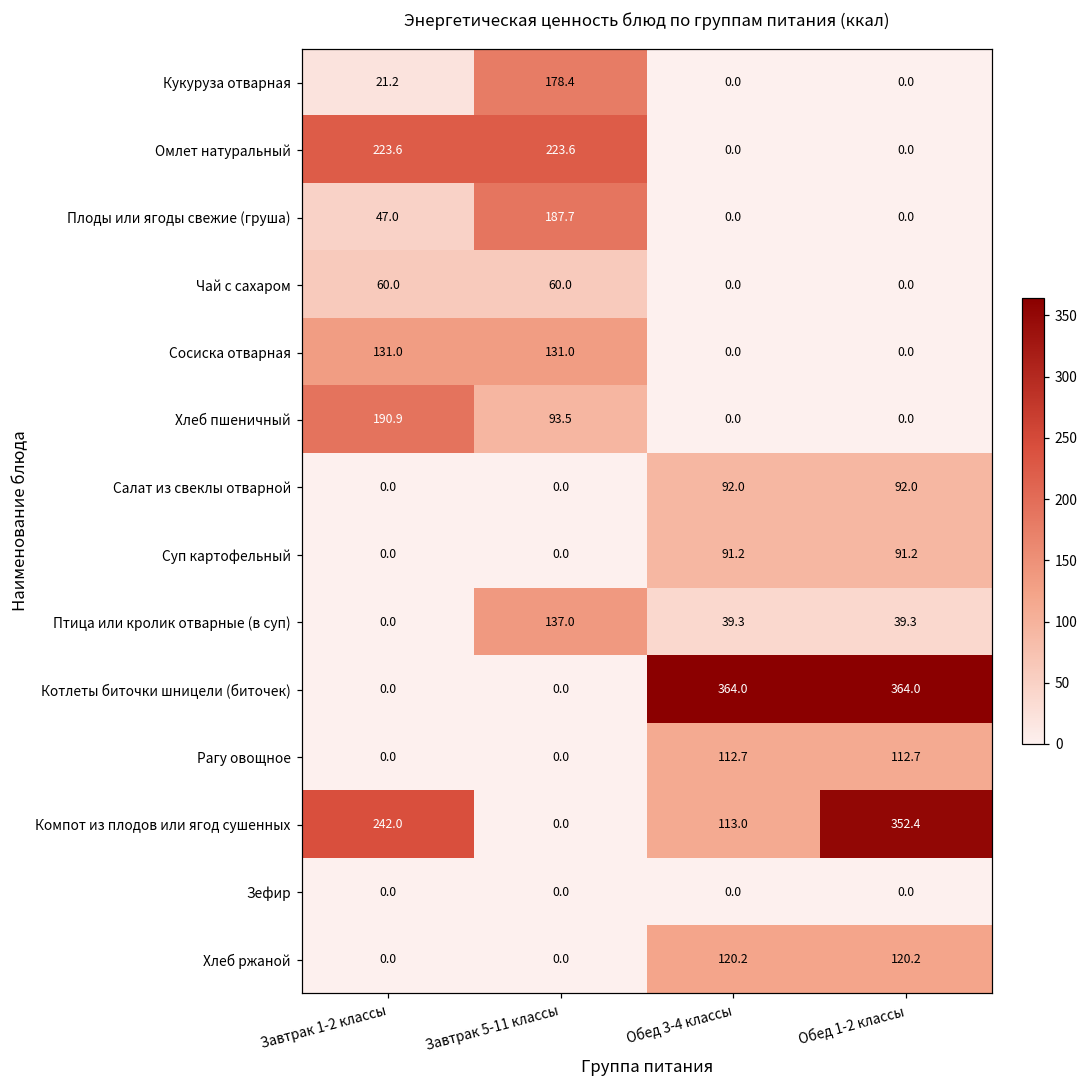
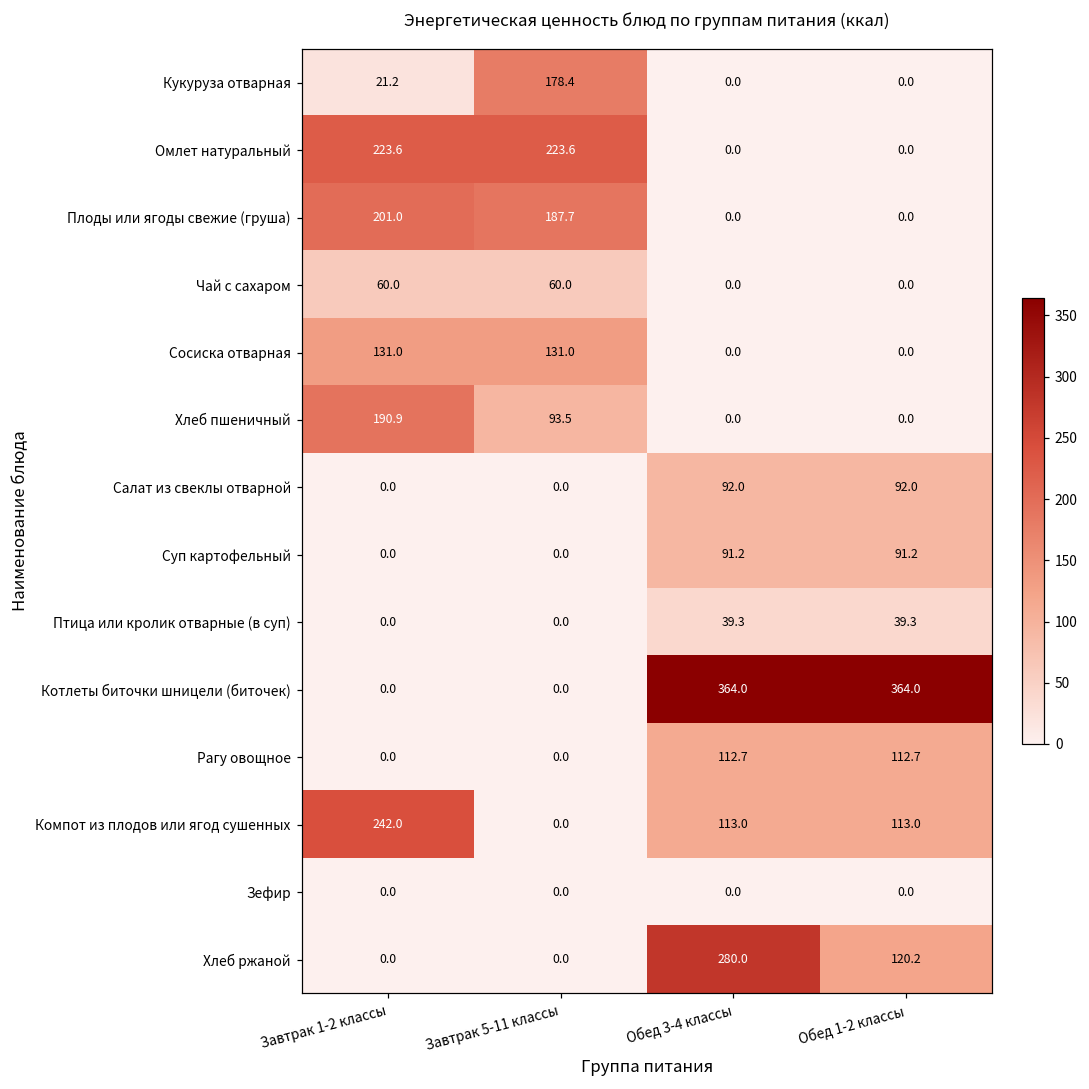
  {
    "Кукуруза отварная": {
      "Завтрак 1-2 классы": 21.2,
      "Завтрак 5-11 классы": 178.4,
      "Обед 3-4 классы": 0.0,
      "Обед 1-2 классы": 0.0
    },
    "Омлет натуральный": {
      "Завтрак 1-2 классы": 223.6,
      "Завтрак 5-11 классы": 223.6,
      "Обед 3-4 классы": 0.0,
      "Обед 1-2 классы": 0.0
    },
    "Плоды или ягоды свежие (груша)": {
-     "Завтрак 1-2 классы": 47.0,
+     "Завтрак 1-2 классы": 201.0,
      "Завтрак 5-11 классы": 187.7,
      "Обед 3-4 классы": 0.0,
      "Обед 1-2 классы": 0.0
    },
    "Чай с сахаром": {
      "Завтрак 1-2 классы": 60.0,
      "Завтрак 5-11 классы": 60.0,
      "Обед 3-4 классы": 0.0,
      "Обед 1-2 классы": 0.0
    },
    "Сосиска отварная": {
      "Завтрак 1-2 классы": 131.0,
      "Завтрак 5-11 классы": 131.0,
      "Обед 3-4 классы": 0.0,
      "Обед 1-2 классы": 0.0
    },
    "Хлеб пшеничный": {
      "Завтрак 1-2 классы": 190.9,
      "Завтрак 5-11 классы": 93.5,
      "Обед 3-4 классы": 0.0,
      "Обед 1-2 классы": 0.0
    },
    "Салат из свеклы отварной": {
      "Завтрак 1-2 классы": 0.0,
      "Завтрак 5-11 классы": 0.0,
      "Обед 3-4 классы": 92.0,
      "Обед 1-2 классы": 92.0
    },
    "Суп картофельный": {
      "Завтрак 1-2 классы": 0.0,
      "Завтрак 5-11 классы": 0.0,
      "Обед 3-4 классы": 91.2,
      "Обед 1-2 классы": 91.2
    },
    "Птица или кролик отварные (в суп)": {
      "Завтрак 1-2 классы": 0.0,
-     "Завтрак 5-11 классы": 137.0,
+     "Завтрак 5-11 классы": 0.0,
      "Обед 3-4 классы": 39.3,
      "Обед 1-2 классы": 39.3
    },
    "Котлеты биточки шницели (биточек)": {
      "Завтрак 1-2 классы": 0.0,
      "Завтрак 5-11 классы": 0.0,
      "Обед 3-4 классы": 364.0,
      "Обед 1-2 классы": 364.0
    },
    "Рагу овощное": {
      "Завтрак 1-2 классы": 0.0,
      "Завтрак 5-11 классы": 0.0,
      "Обед 3-4 классы": 112.7,
      "Обед 1-2 классы": 112.7
    },
    "Компот из плодов или ягод сушенных": {
      "Завтрак 1-2 классы": 242.0,
      "Завтрак 5-11 классы": 0.0,
      "Обед 3-4 классы": 113.0,
-     "Обед 1-2 классы": 352.4
+     "Обед 1-2 классы": 113.0
    },
    "Зефир": {
      "Завтрак 1-2 классы": 0.0,
      "Завтрак 5-11 классы": 0.0,
      "Обед 3-4 классы": 0.0,
      "Обед 1-2 классы": 0.0
    },
    "Хлеб ржаной": {
      "Завтрак 1-2 классы": 0.0,
      "Завтрак 5-11 классы": 0.0,
-     "Обед 3-4 классы": 120.2,
+     "Обед 3-4 классы": 280.0,
      "Обед 1-2 классы": 120.2
    }
  }
